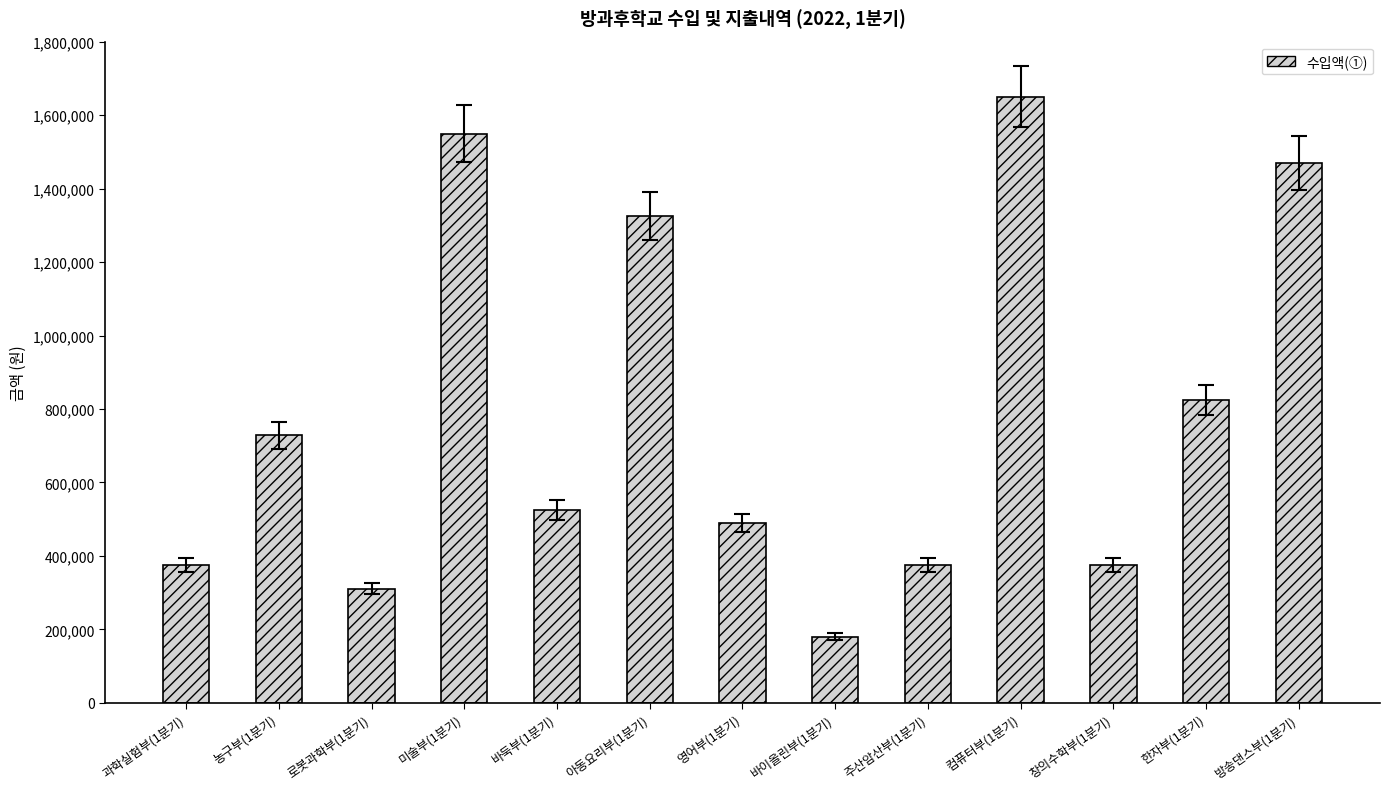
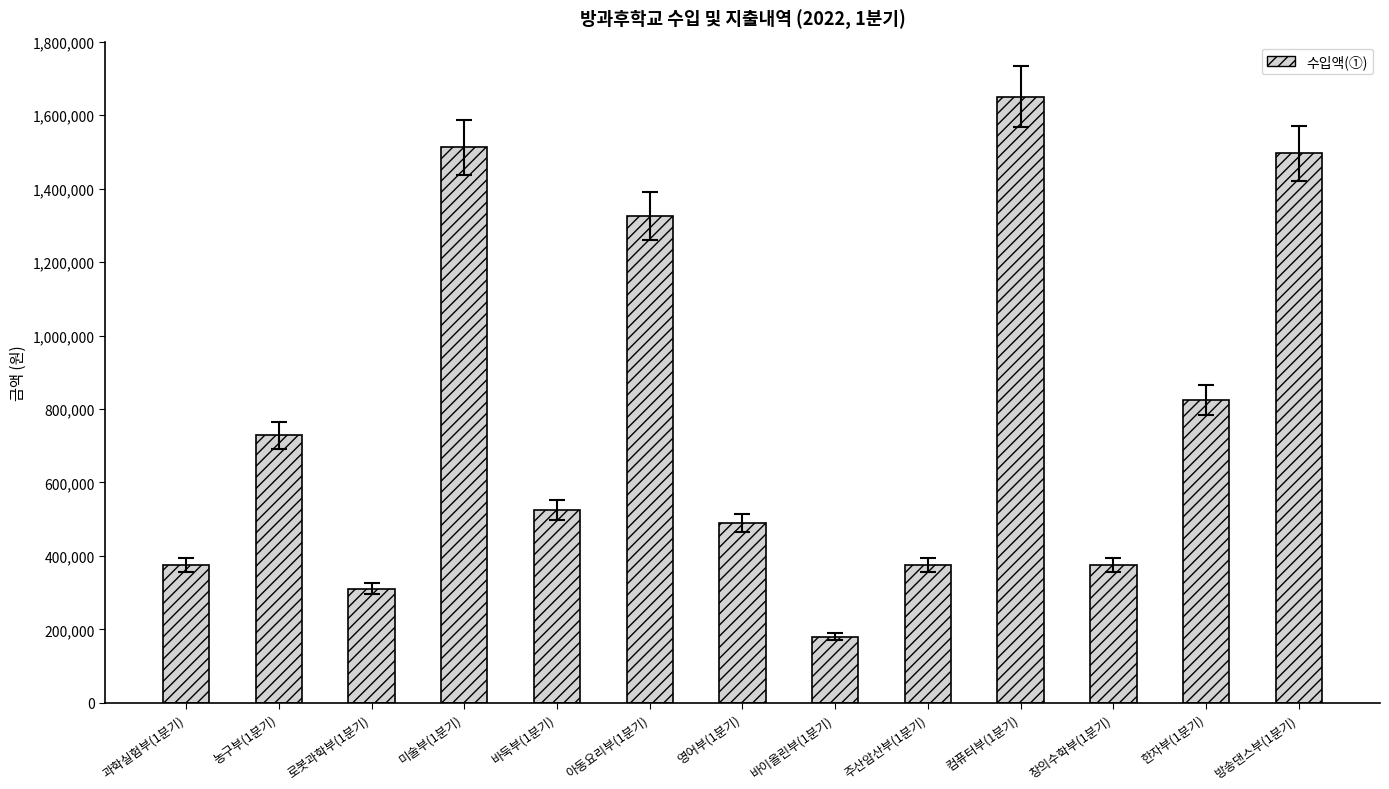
  {
    "수입액(①)": {
      "과학실험부(1분기)": "380,000",
      "농구부(1분기)": "730,000",
      "로봇과학부(1분기)": "310,000",
-     "미술부(1분기)": "1,550,000",
+     "미술부(1분기)": "1,510,000",
      "바둑부(1분기)": "530,000",
      "아동요리부(1분기)": "1,330,000",
      "영어부(1분기)": "490,000",
      "바이올린부(1분기)": "180,000",
      "주산암산부(1분기)": "380,000",
      "컴퓨터부(1분기)": "1,650,000",
      "창의수학부(1분기)": "380,000",
      "한자부(1분기)": "830,000",
-     "방송댄스부(1분기)": "1,470,000"
+     "방송댄스부(1분기)": "1,500,000"
    }
  }
